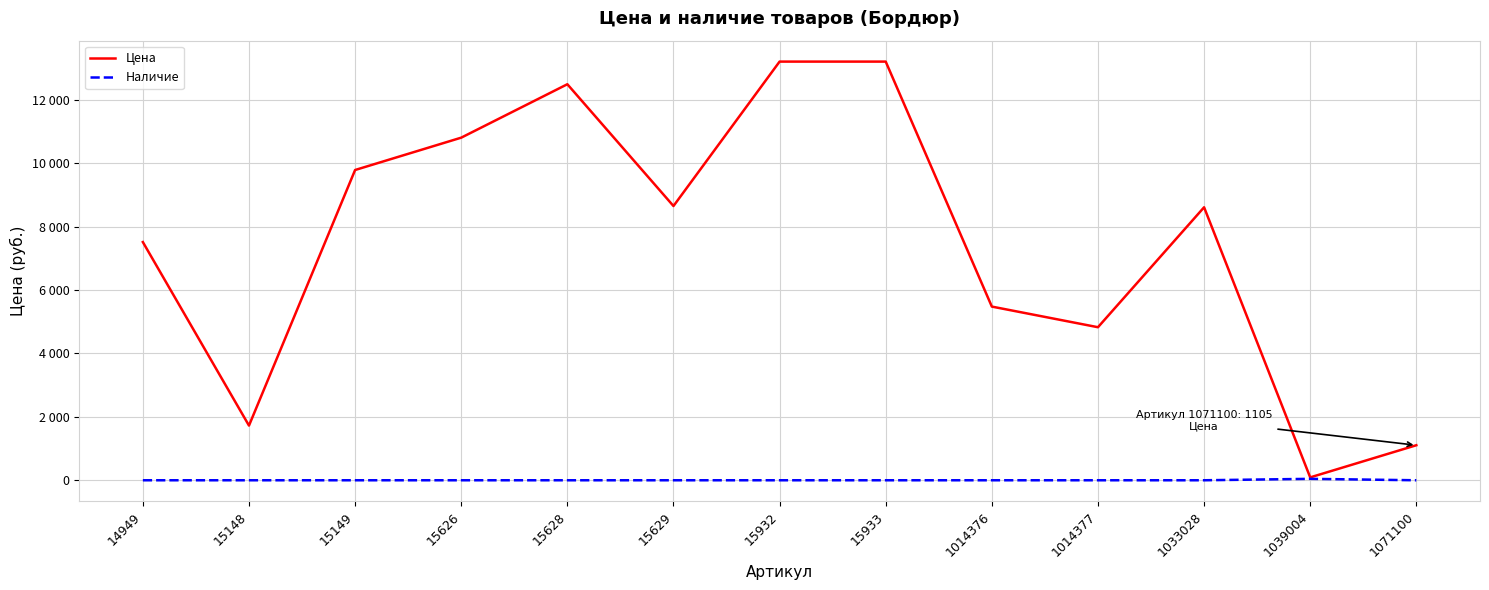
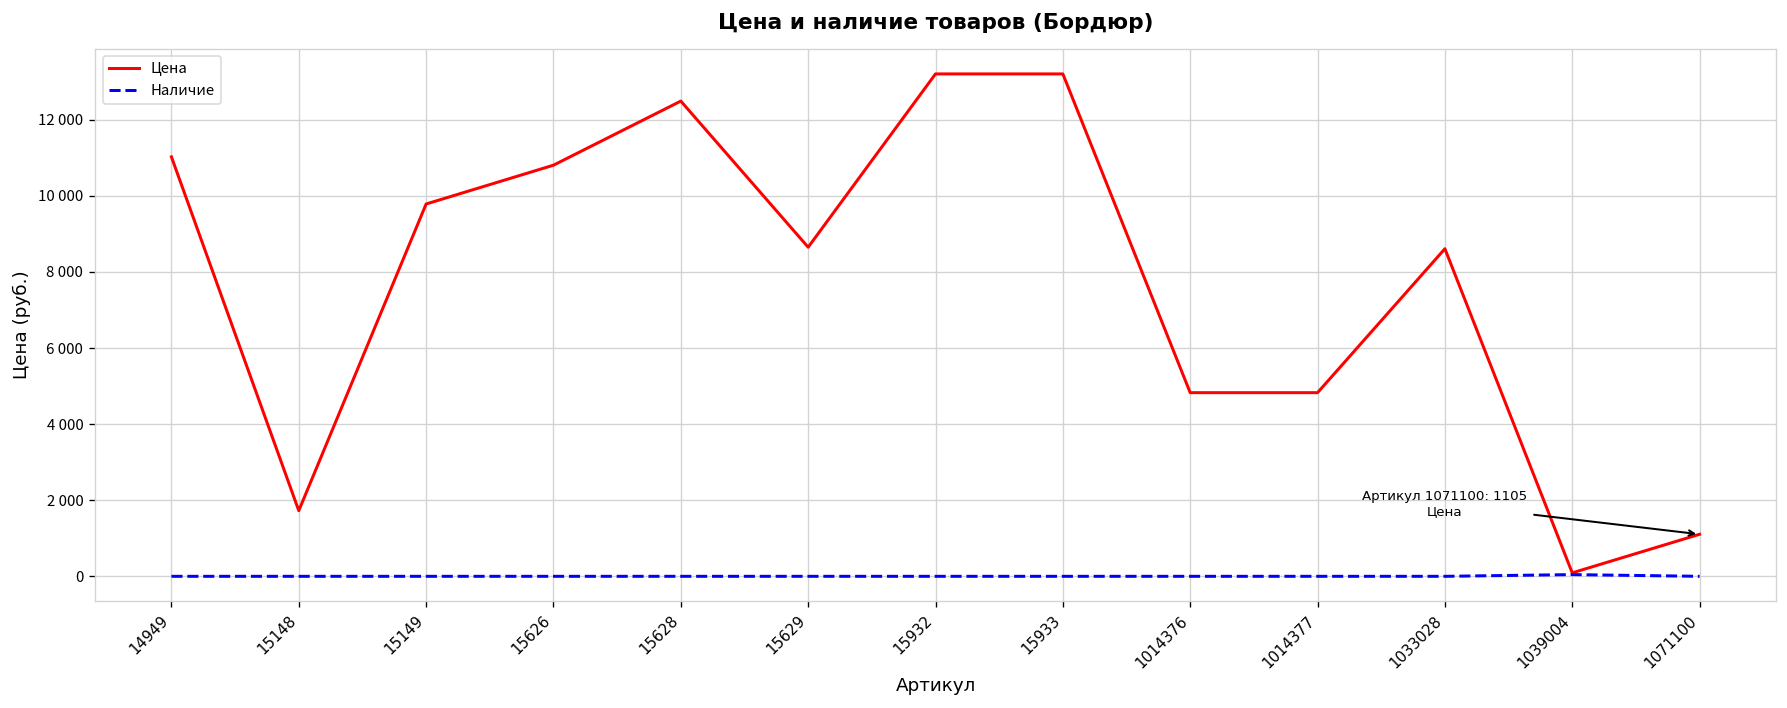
  {
    "Цена": {
-     "14949": 7500,
+     "14949": 11000,
      "15148": 1700,
      "15149": 9800,
      "15626": 10800,
      "15628": 12500,
      "15629": 8700,
      "15932": 13200,
      "15933": 13200,
-     "1014376": 5500,
+     "1014376": 4800,
      "1014377": 4800,
      "1033028": 8600
    },
    "Наличие": {
      "14949": 0,
      "15148": 0,
      "15149": 0,
      "15626": 0,
      "15628": 0,
      "15629": 0,
      "15932": 0,
      "15933": 0,
      "1014376": 0,
      "1014377": 0,
      "1033028": 0,
      "1071100": 0
    }
  }
